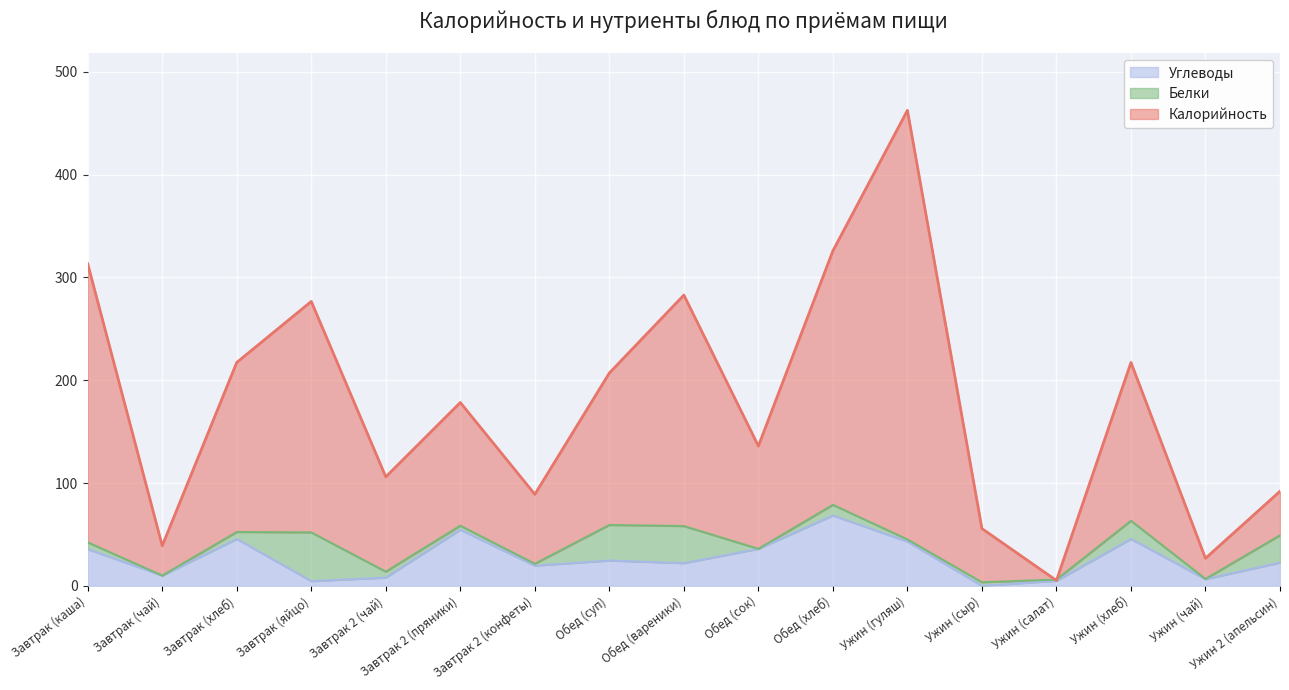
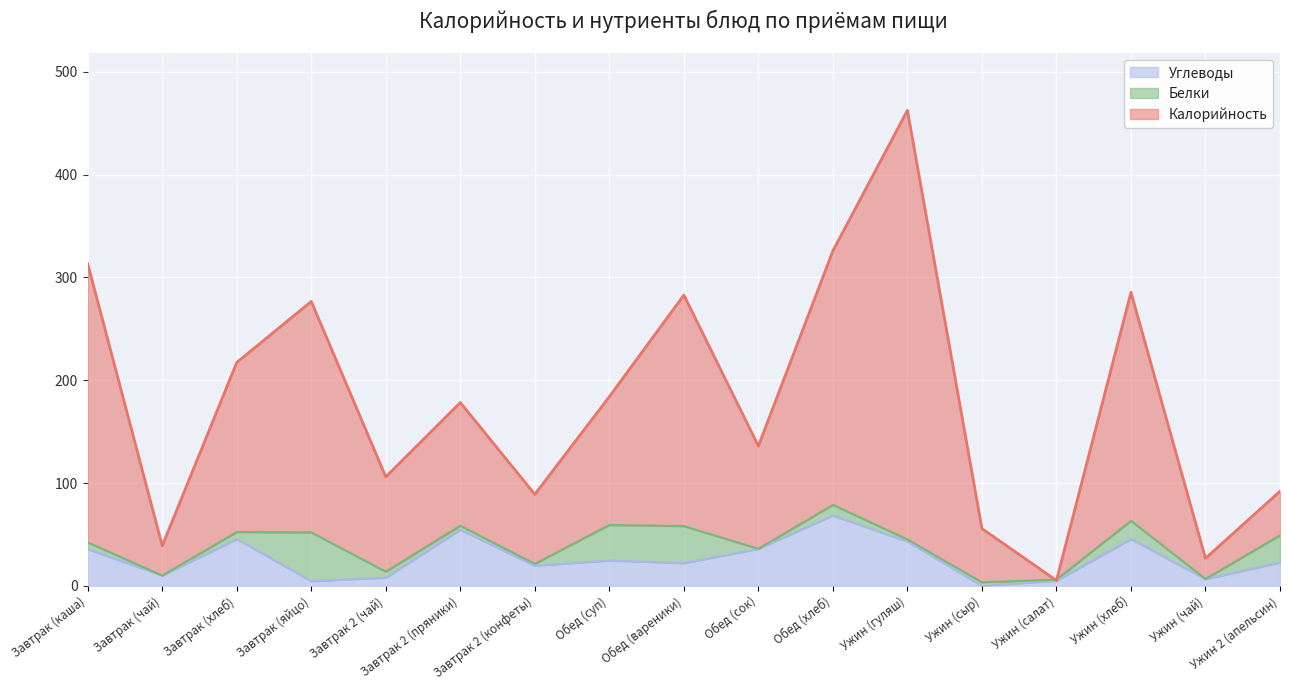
  {
    "Углеводы": {
      "Завтрак (каша)": 36,
      "Завтрак (хлеб)": 46,
      "Завтрак (яйцо)": 5,
      "Завтрак 2 (чай)": 8,
      "Завтрак 2 (пряники)": 55,
      "Обед (суп)": 25,
      "Обед (вареники)": 22,
      "Обед (хлеб)": 68,
      "Ужин (сыр)": 0,
      "Ужин (хлеб)": 46,
      "Ужин 2 (апельсин)": 23
    },
    "Белки": {
      "Завтрак (каша)": 42,
      "Завтрак (хлеб)": 52,
      "Завтрак (яйцо)": 52,
      "Завтрак 2 (чай)": 14,
      "Завтрак 2 (пряники)": 59,
      "Обед (суп)": 59,
      "Обед (вареники)": 58,
      "Обед (хлеб)": 79,
      "Ужин (сыр)": 4,
      "Ужин (хлеб)": 63,
      "Ужин 2 (апельсин)": 49
    },
    "Калорийность": {
      "Завтрак (каша)": 313,
      "Завтрак (чай)": 39,
      "Завтрак (хлеб)": 217,
      "Завтрак (яйцо)": 277,
      "Завтрак 2 (чай)": 106,
      "Завтрак 2 (пряники)": 178,
      "Завтрак 2 (конфеты)": 89,
-     "Обед (суп)": 207,
+     "Обед (суп)": 184,
      "Обед (вареники)": 283,
      "Обед (сок)": 136,
      "Обед (хлеб)": 326,
      "Ужин (гуляш)": 462,
      "Ужин (сыр)": 56,
-     "Ужин (хлеб)": 217,
+     "Ужин (хлеб)": 286,
      "Ужин (чай)": 27,
      "Ужин 2 (апельсин)": 92
    }
  }
